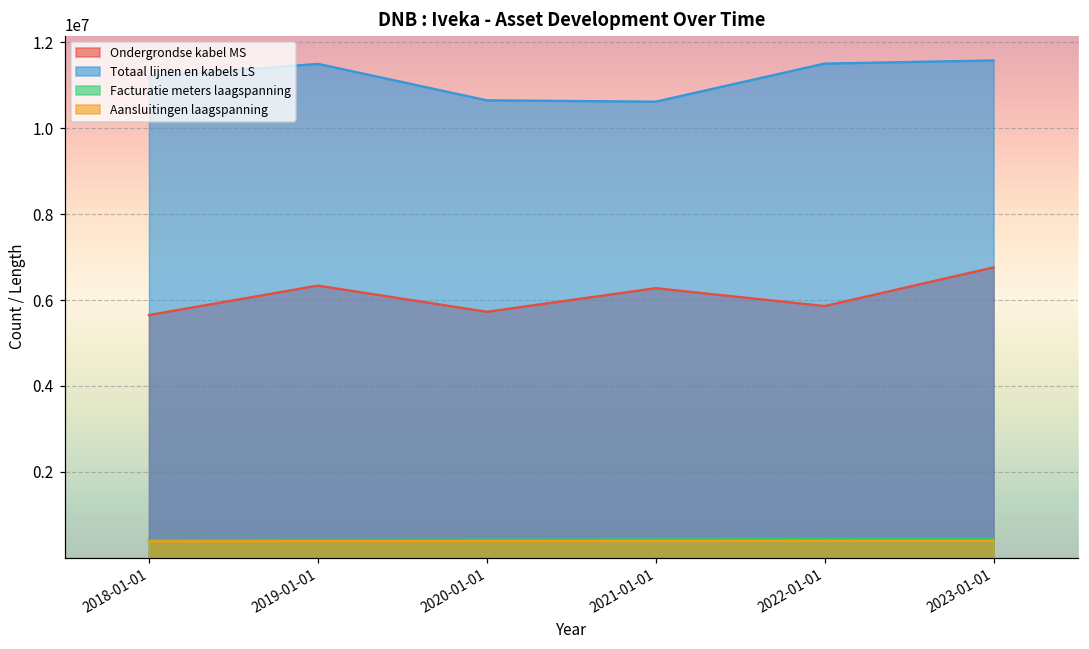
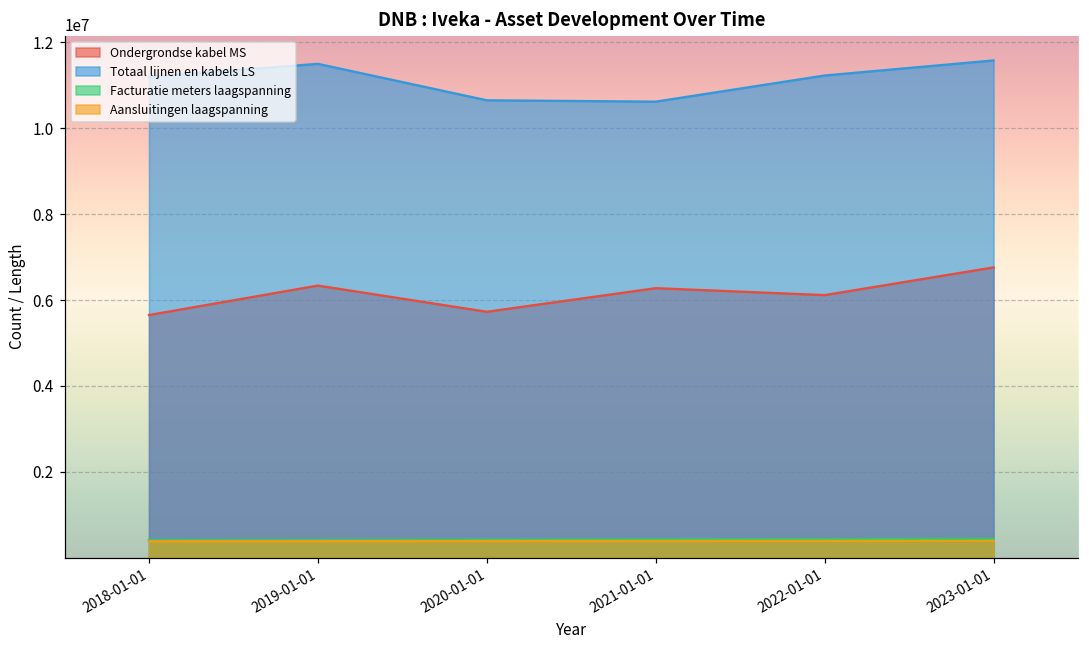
  {
    "Ondergrondse kabel MS": {
      "2018-01-01": 5700000,
      "2019-01-01": 6300000,
      "2020-01-01": 5700000,
      "2021-01-01": 6300000,
-     "2022-01-01": 5900000,
+     "2022-01-01": 6100000,
      "2023-01-01": 6800000
    },
    "Totaal lijnen en kabels LS": {
      "2019-01-01": 11500000,
      "2020-01-01": 10600000,
      "2021-01-01": 10600000,
-     "2022-01-01": 11500000,
+     "2022-01-01": 11200000,
      "2023-01-01": 11600000
    }
  }
